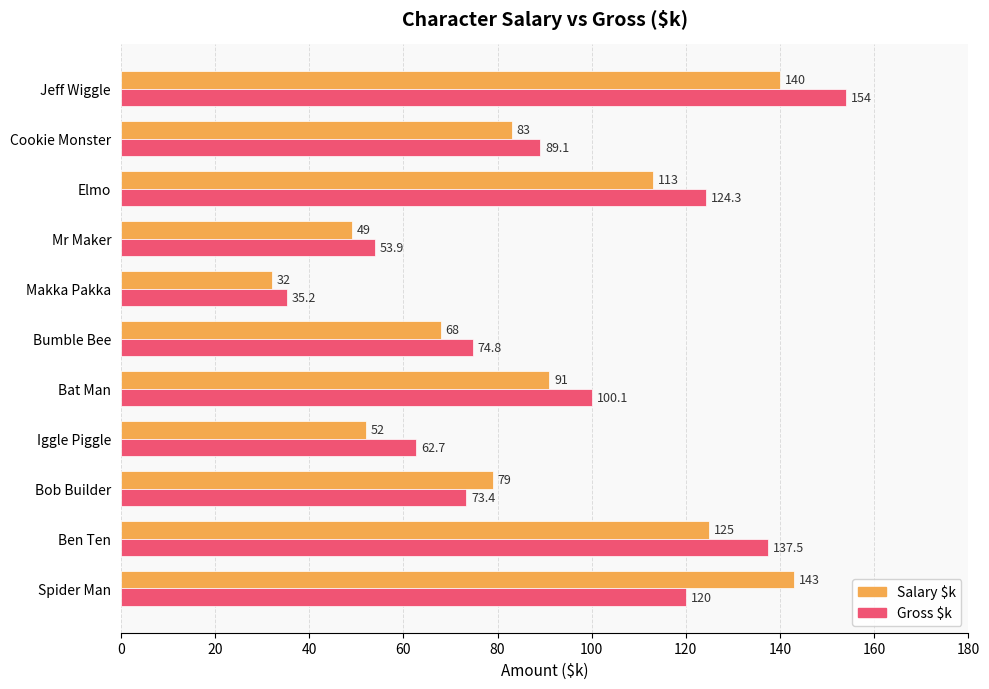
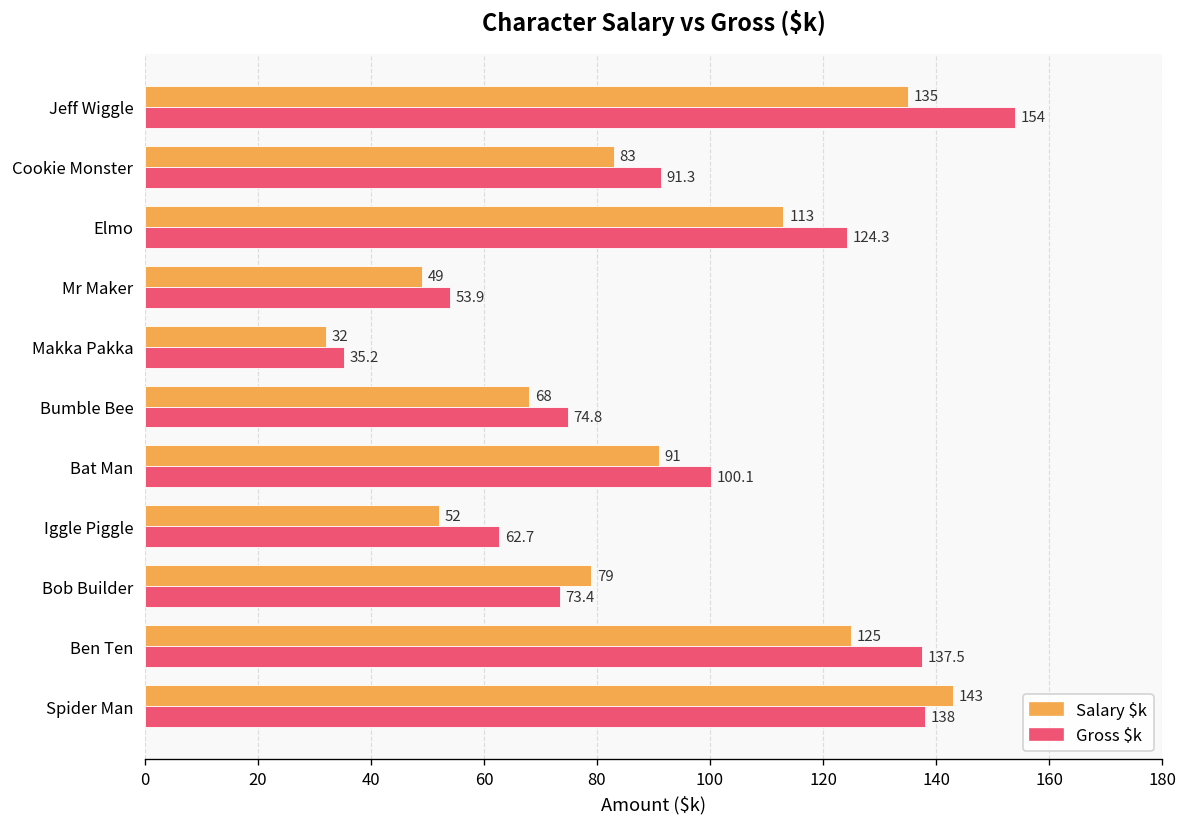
  {
    "Salary $k": {
-     "Jeff Wiggle": 140,
+     "Jeff Wiggle": 135,
      "Cookie Monster": 83,
      "Elmo": 113,
      "Mr Maker": 49,
      "Makka Pakka": 32,
      "Bumble Bee": 68,
      "Bat Man": 91,
      "Iggle Piggle": 52,
      "Bob Builder": 79,
      "Ben Ten": 125,
      "Spider Man": 143
    },
    "Gross $k": {
      "Jeff Wiggle": 154,
-     "Cookie Monster": 89.1,
+     "Cookie Monster": 91.3,
      "Elmo": 124.3,
      "Mr Maker": 53.9,
      "Makka Pakka": 35.2,
      "Bumble Bee": 74.8,
      "Bat Man": 100.1,
      "Iggle Piggle": 62.7,
      "Bob Builder": 73.4,
      "Ben Ten": 137.5,
-     "Spider Man": 120
+     "Spider Man": 138
    }
  }
